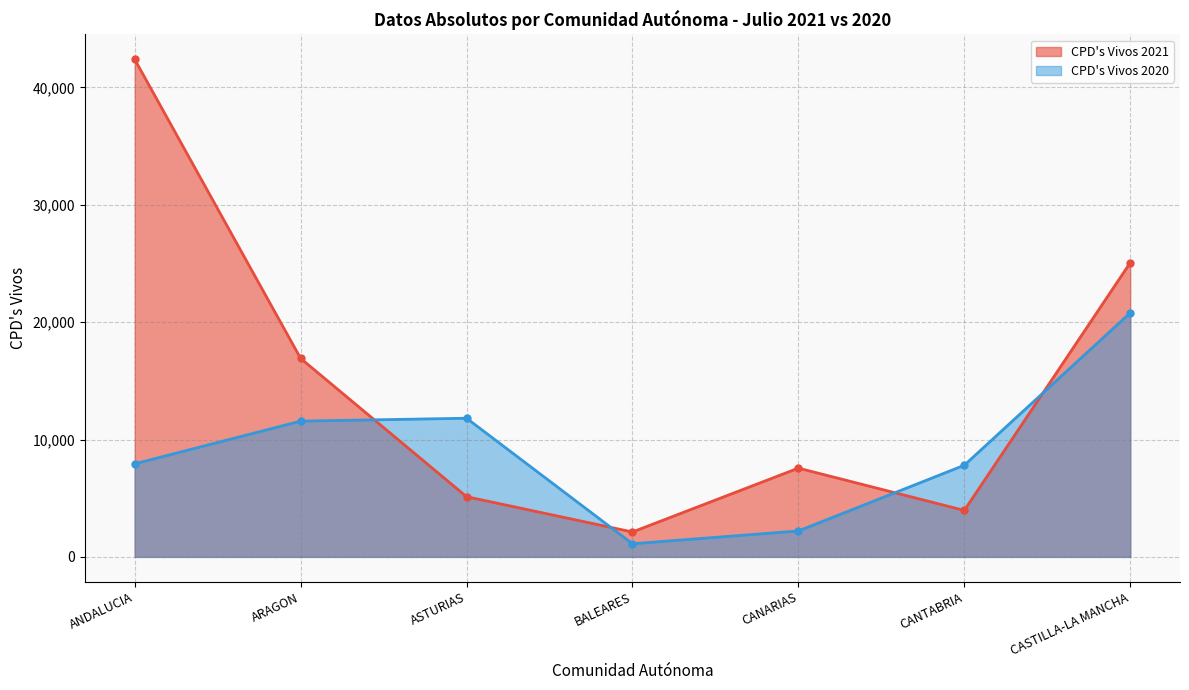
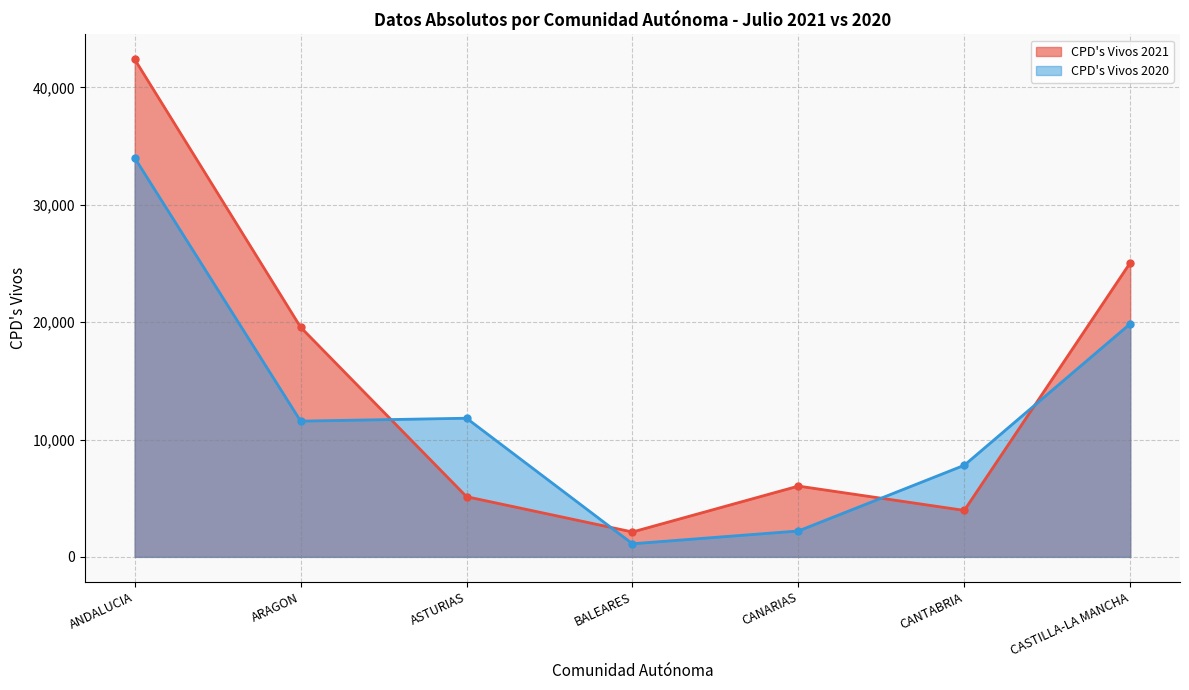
  {
    "CPD's Vivos 2021": {
      "ANDALUCIA": "42,400",
-     "ARAGON": "16,900",
+     "ARAGON": "19,600",
      "ASTURIAS": "5,100",
      "BALEARES": "2,100",
-     "CANARIAS": "7,600",
+     "CANARIAS": "6,000",
      "CANTABRIA": "4,000",
      "CASTILLA-LA MANCHA": "25,100"
    },
    "CPD's Vivos 2020": {
-     "ANDALUCIA": "7,900",
+     "ANDALUCIA": "34,000",
      "ARAGON": "11,600",
      "ASTURIAS": "11,800",
      "BALEARES": "1,100",
      "CANARIAS": "2,200",
      "CANTABRIA": "7,800",
-     "CASTILLA-LA MANCHA": "20,800"
+     "CASTILLA-LA MANCHA": "19,900"
    }
  }
